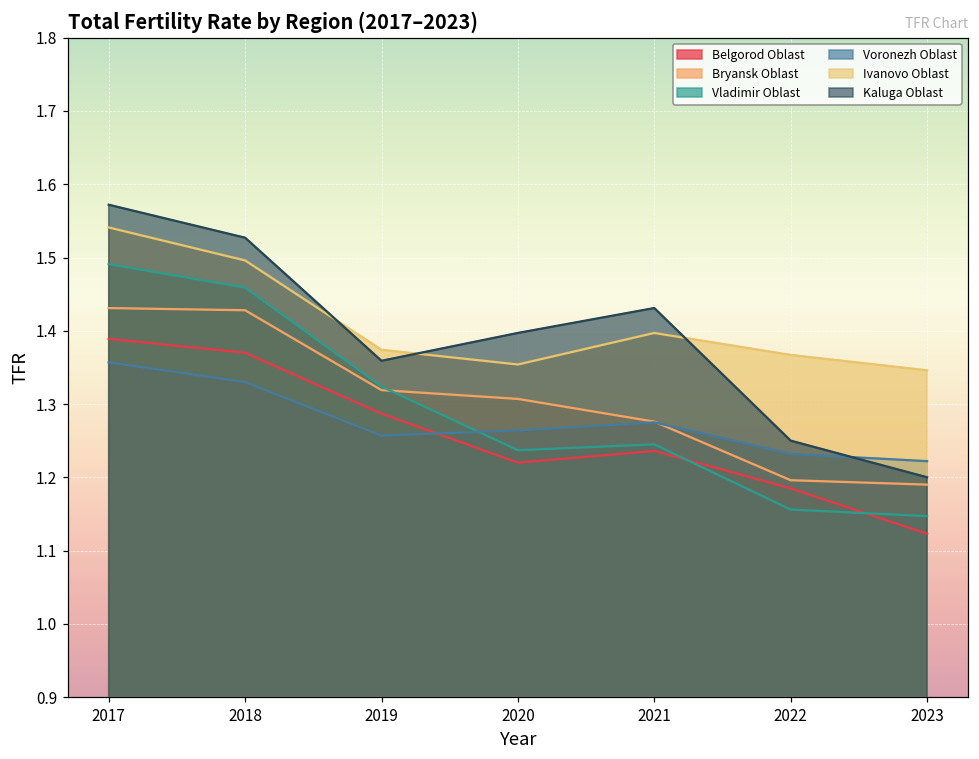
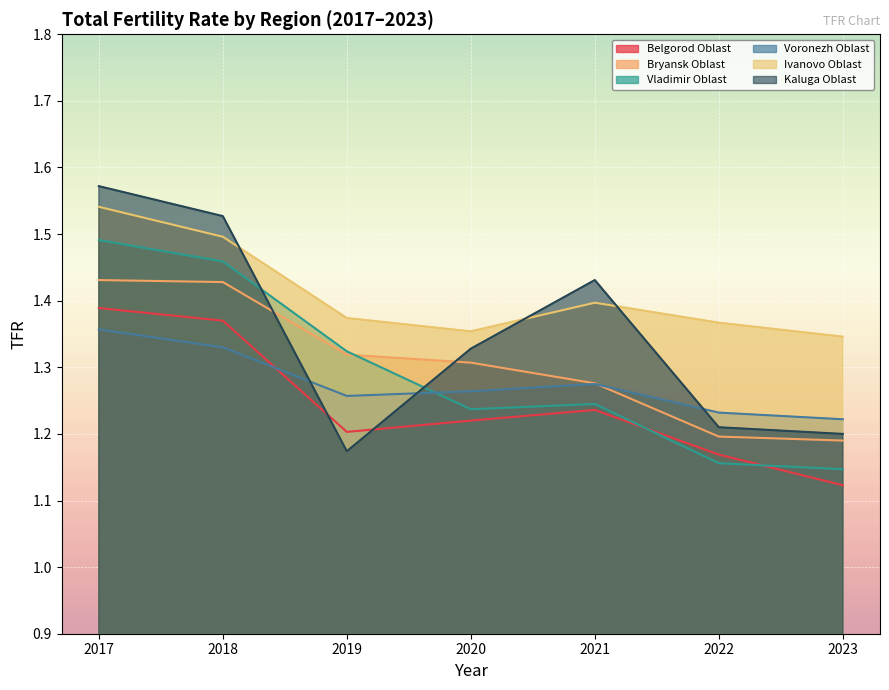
  {
    "Belgorod Oblast": {
      "2017": 1.39,
      "2018": 1.37,
-     "2019": 1.29,
+     "2019": 1.20,
      "2020": 1.22,
      "2021": 1.24,
-     "2022": 1.19,
+     "2022": 1.17,
      "2023": 1.12
    },
    "Kaluga Oblast": {
      "2017": 1.57,
      "2018": 1.53,
-     "2019": 1.36,
-     "2020": 1.40,
+     "2019": 1.17,
+     "2020": 1.33,
      "2021": 1.43,
-     "2022": 1.25,
+     "2022": 1.21,
      "2023": 1.20
    }
  }
